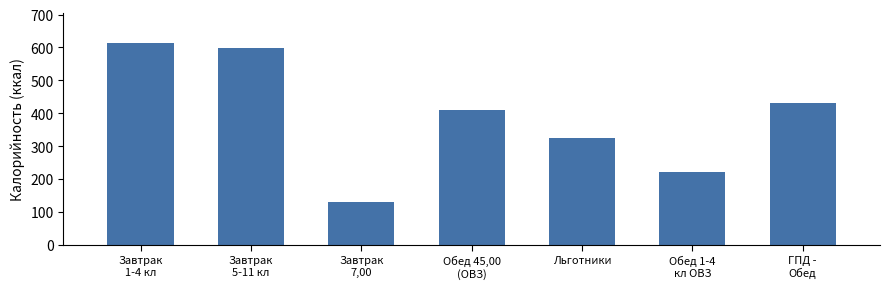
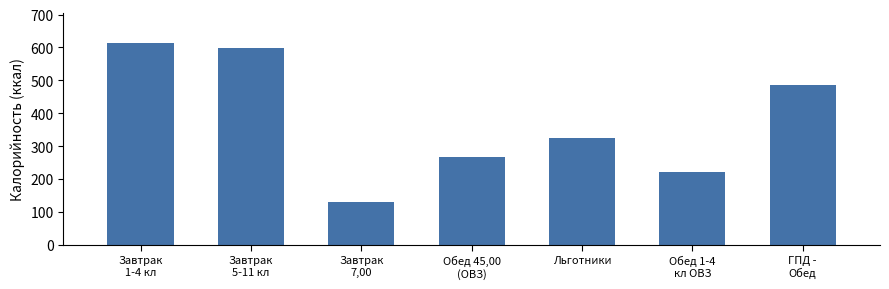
  {
    "Завтрак 1-4 кл": 610,
    "Завтрак 5-11 кл": 600,
    "Завтрак 7,00": 130,
-   "Обед 45,00 (ОВЗ)": 410,
+   "Обед 45,00 (ОВЗ)": 270,
    "Льготники": 330,
    "Обед 1-4 кл ОВЗ": 220,
-   "ГПД - Обед": 430
+   "ГПД - Обед": 490
  }
